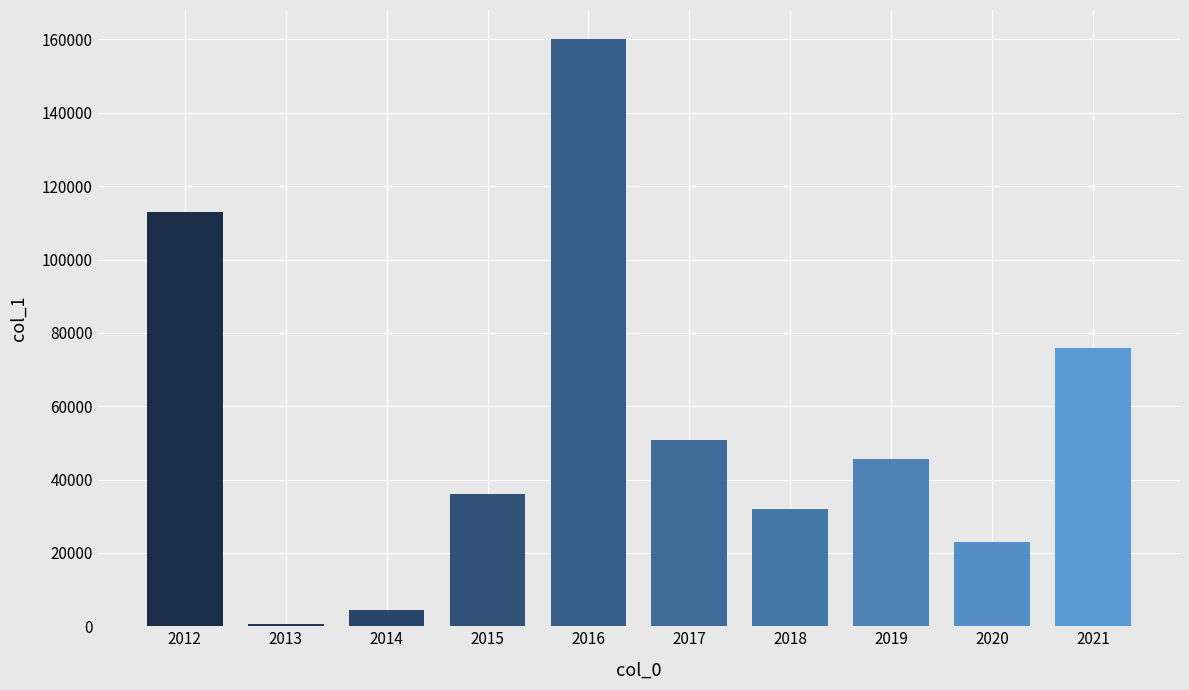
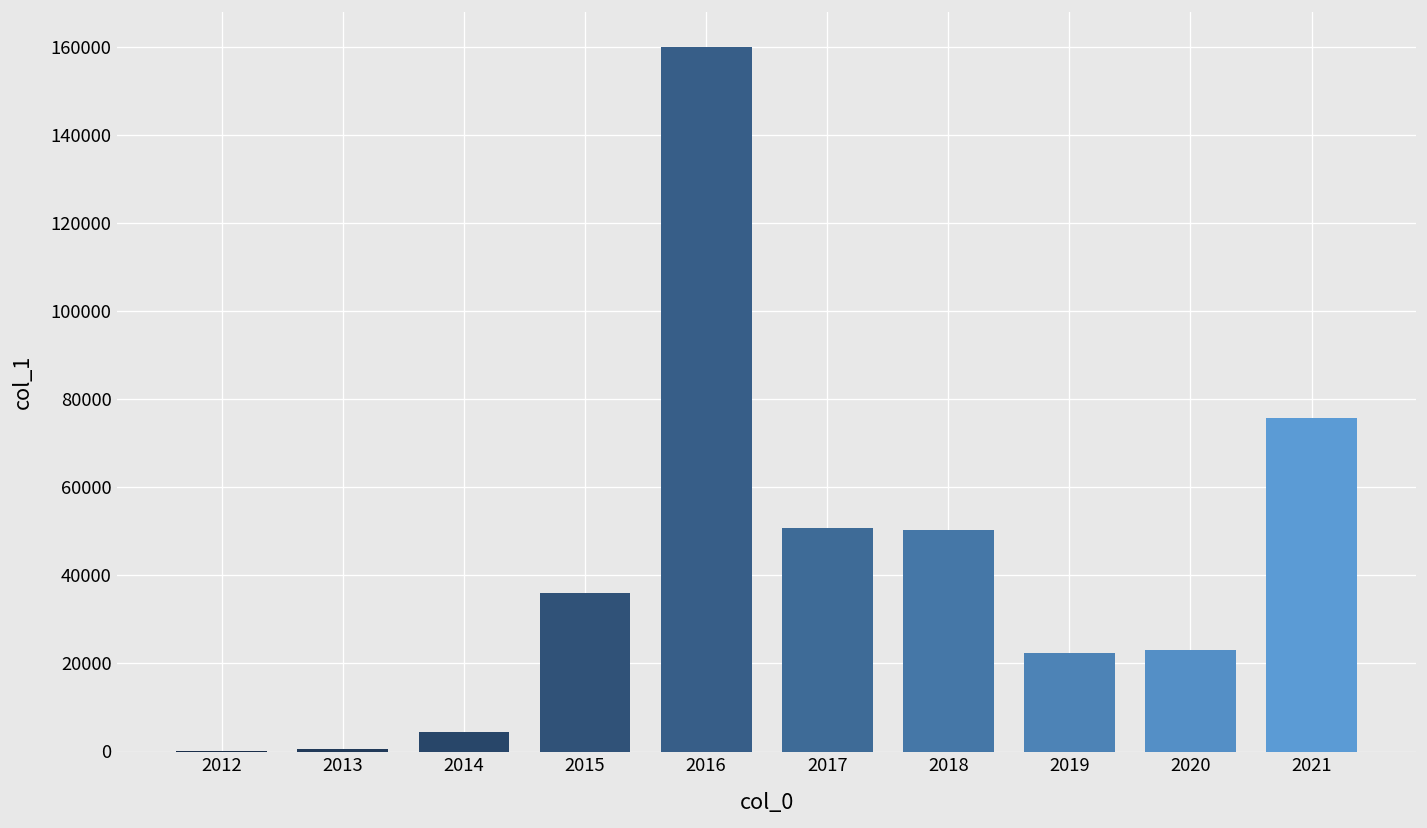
  {
-   "2012": 113000,
+   "2012": 0,
    "2014": 4000,
    "2015": 36000,
    "2016": 160000,
    "2017": 51000,
-   "2018": 32000,
-   "2019": 46000,
+   "2018": 50000,
+   "2019": 22000,
    "2020": 23000,
    "2021": 76000
  }
